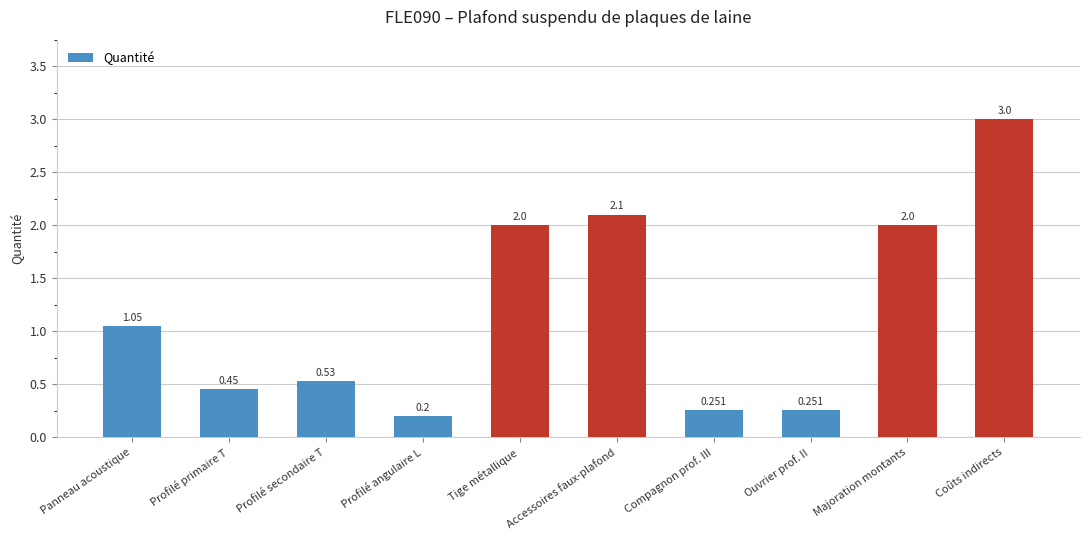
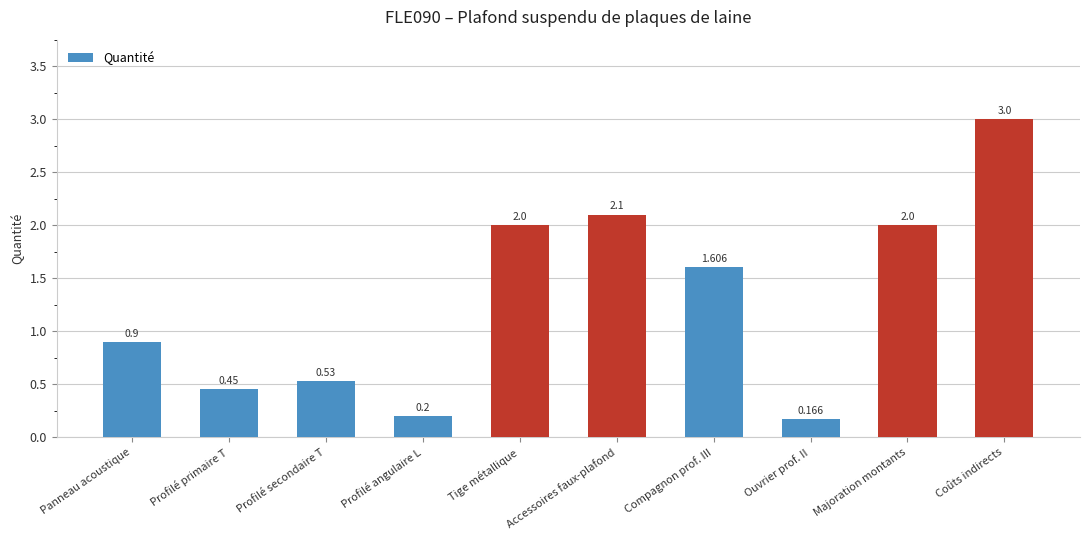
  {
-   "Panneau acoustique": 1.05,
+   "Panneau acoustique": 0.9,
    "Profilé primaire T": 0.45,
    "Profilé secondaire T": 0.53,
    "Profilé angulaire L": 0.2,
    "Tige métallique": 2.0,
    "Accessoires faux-plafond": 2.1,
-   "Compagnon prof. III": 0.251,
-   "Ouvrier prof. II": 0.251,
+   "Compagnon prof. III": 1.606,
+   "Ouvrier prof. II": 0.166,
    "Majoration montants": 2.0,
    "Coûts indirects": 3.0
  }
